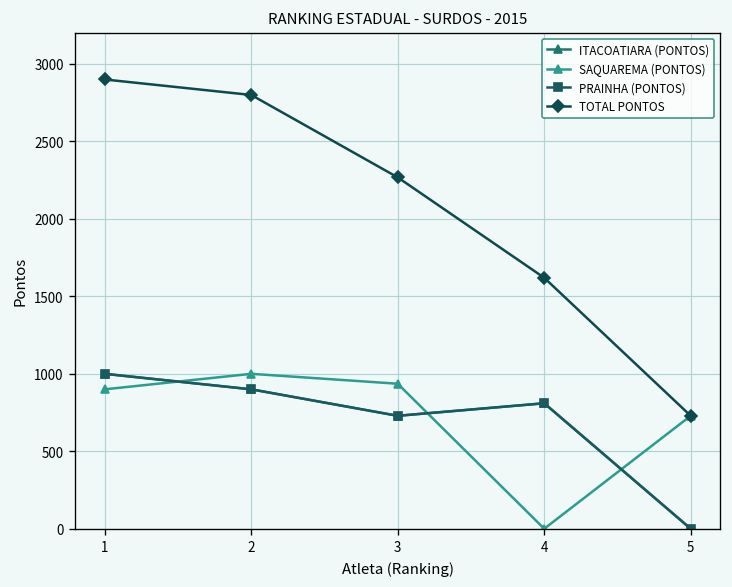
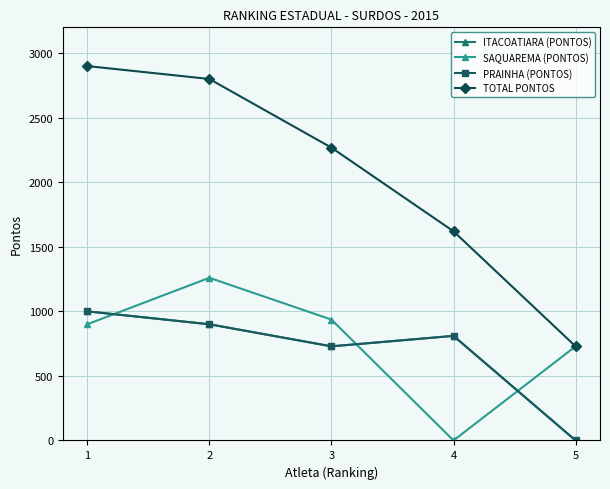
  {
    "SAQUAREMA (PONTOS)": {
      "1": 900,
-     "2": 1000,
+     "2": 1260,
      "3": 940,
      "4": 0
    }
  }
